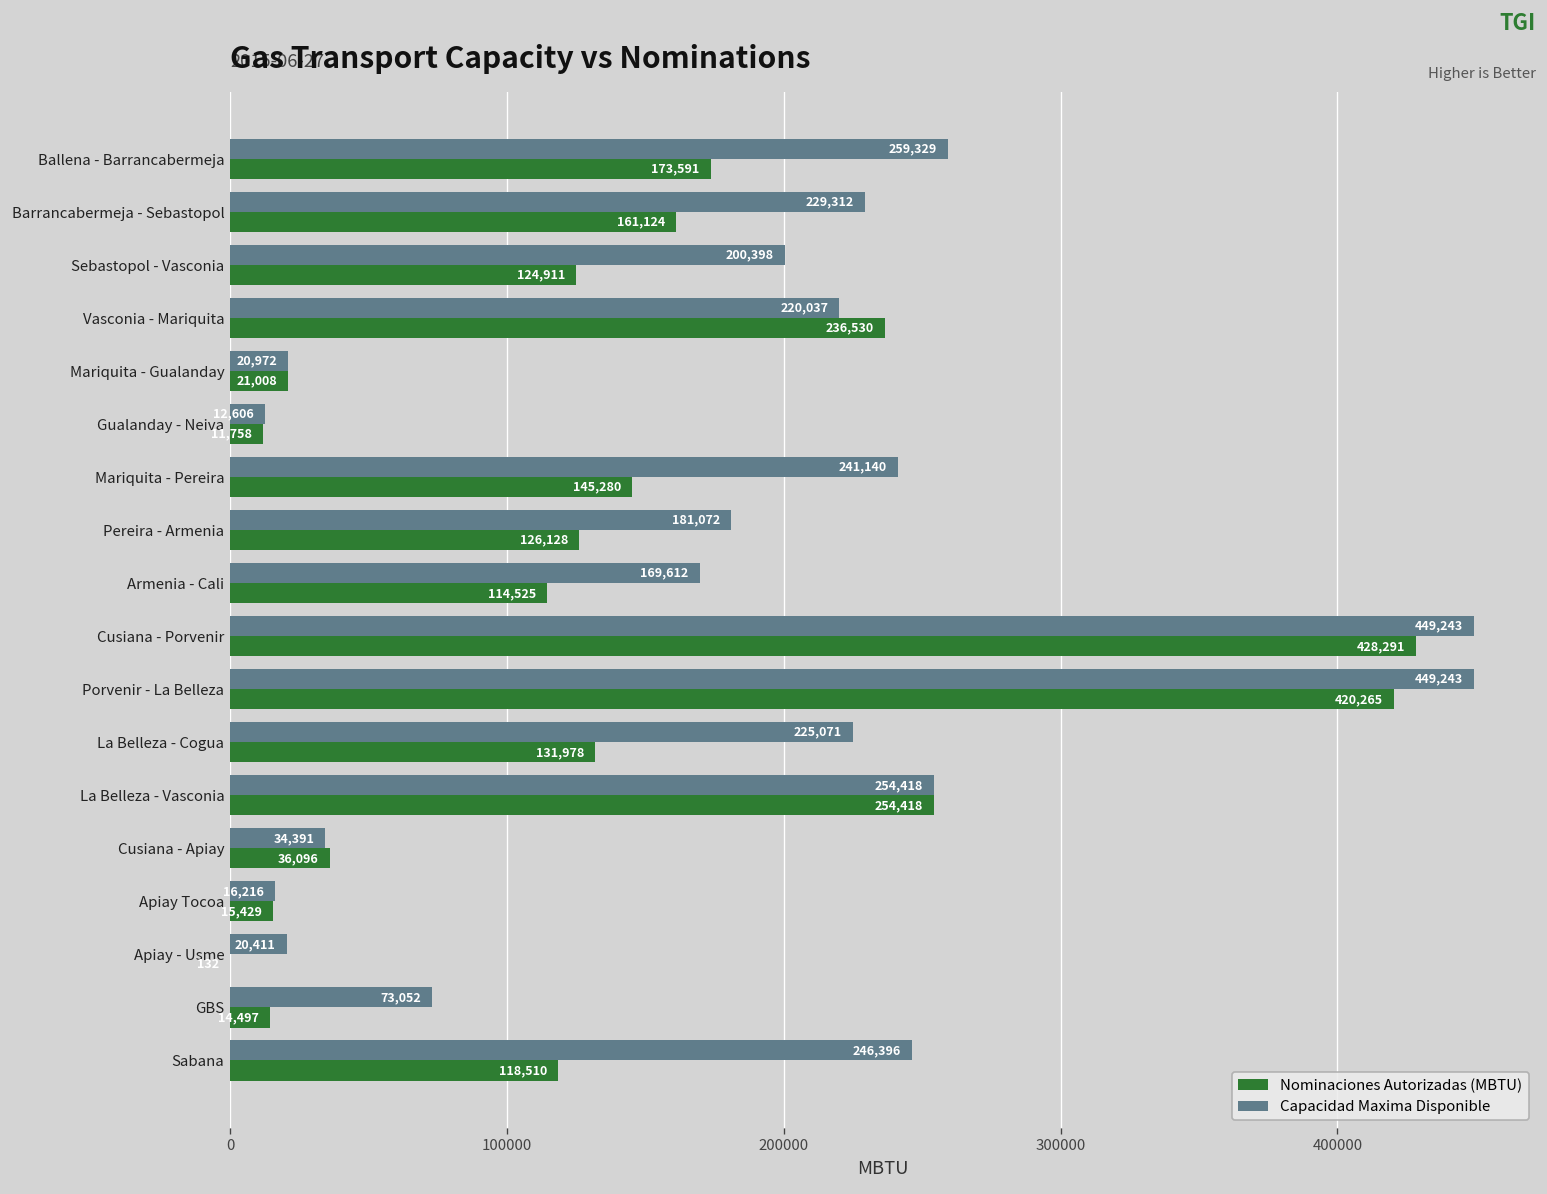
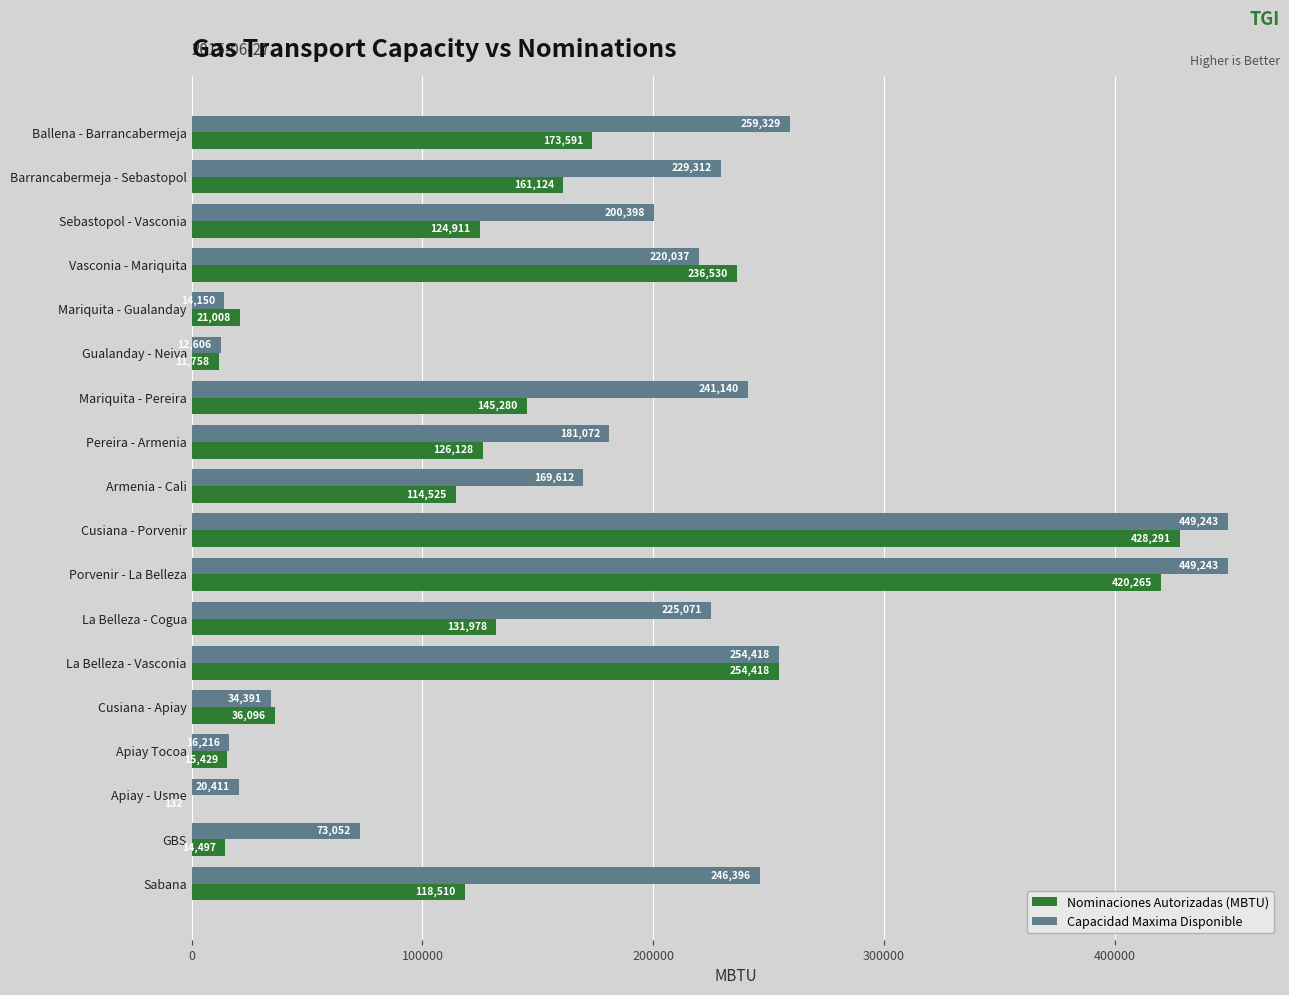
  {
    "Nominaciones Autorizadas (MBTU)": {
      "Ballena - Barrancabermeja": "173,591",
      "Barrancabermeja - Sebastopol": "161,124",
      "Sebastopol - Vasconia": "124,911",
      "Vasconia - Mariquita": "236,530",
      "Mariquita - Gualanday": "21,008",
      "Gualanday - Neiva": "11,758",
      "Mariquita - Pereira": "145,280",
      "Pereira - Armenia": "126,128",
      "Armenia - Cali": "114,525",
      "Cusiana - Porvenir": "428,291",
      "Porvenir - La Belleza": "420,265",
      "La Belleza - Cogua": "131,978",
      "Cusiana - Apiay": "36,096",
      "Apiay Tocoa": "15,429",
      "GBS": "14,497",
      "Sabana": "118,510"
    },
    "Capacidad Maxima Disponible": {
      "Ballena - Barrancabermeja": "259,329",
      "Barrancabermeja - Sebastopol": "229,312",
-     "Mariquita - Gualanday": "20,972",
+     "Mariquita - Gualanday": "14,150",
      "Gualanday - Neiva": "12,606",
      "Mariquita - Pereira": "241,140",
      "Armenia - Cali": "169,612",
      "La Belleza - Cogua": "225,071",
      "Cusiana - Apiay": "34,391",
      "Apiay Tocoa": "16,216",
      "Sabana": "246,396"
    }
  }
